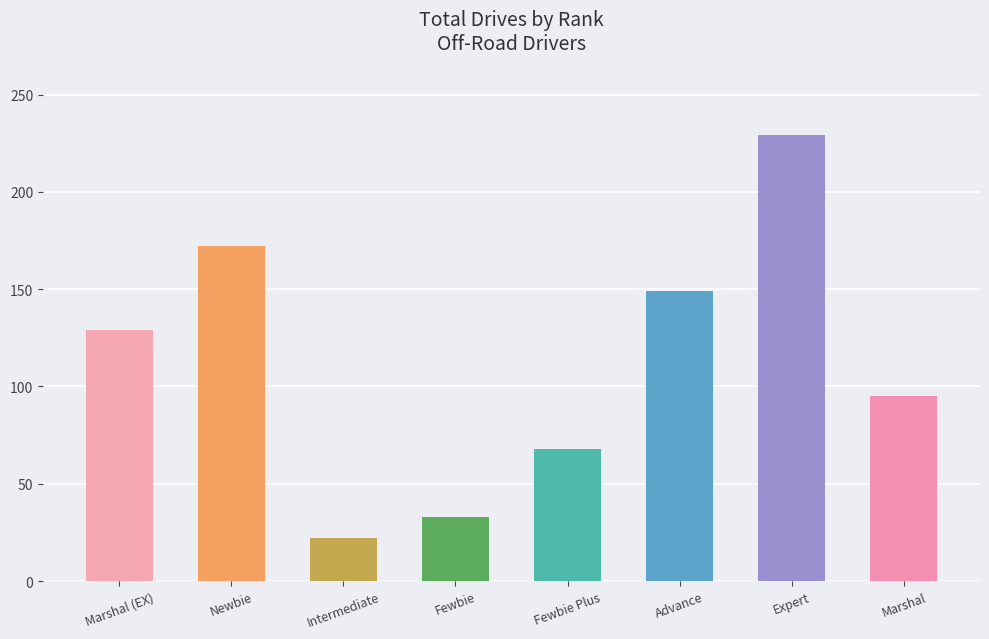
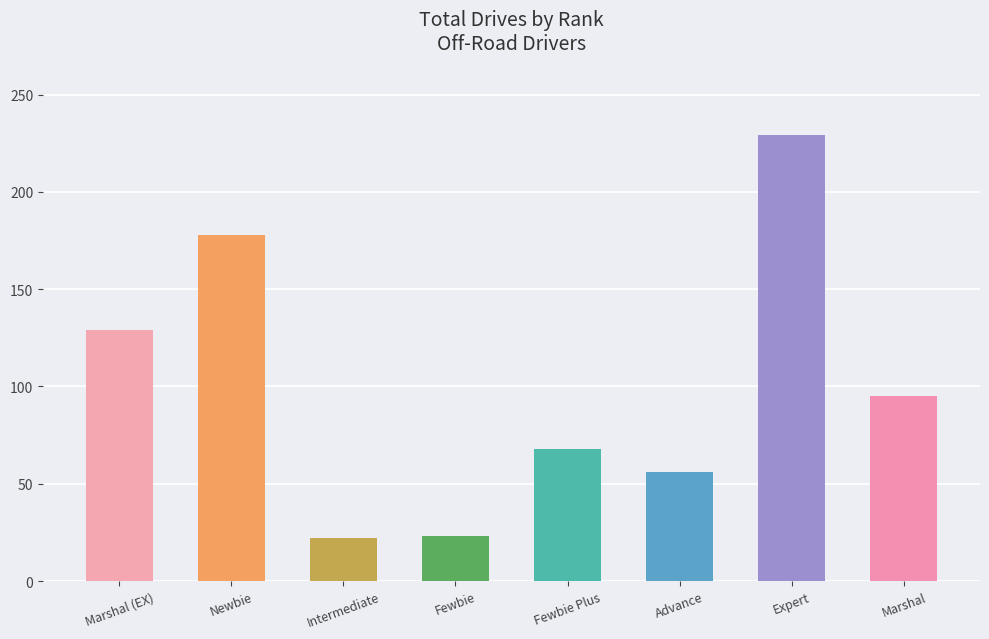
  {
    "Marshal (EX)": 129,
-   "Newbie": 172,
+   "Newbie": 178,
    "Intermediate": 22,
-   "Fewbie": 33,
+   "Fewbie": 23,
    "Fewbie Plus": 68,
-   "Advance": 149,
+   "Advance": 56,
    "Expert": 229,
    "Marshal": 95
  }
